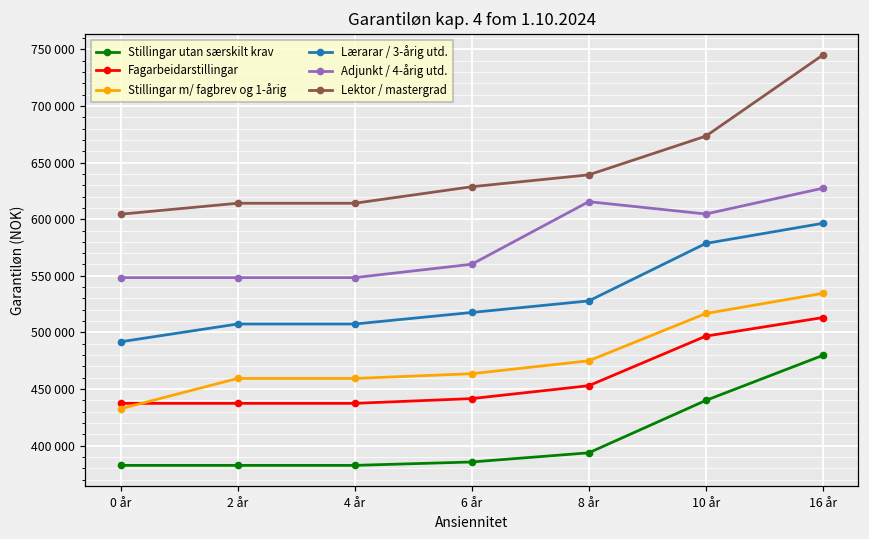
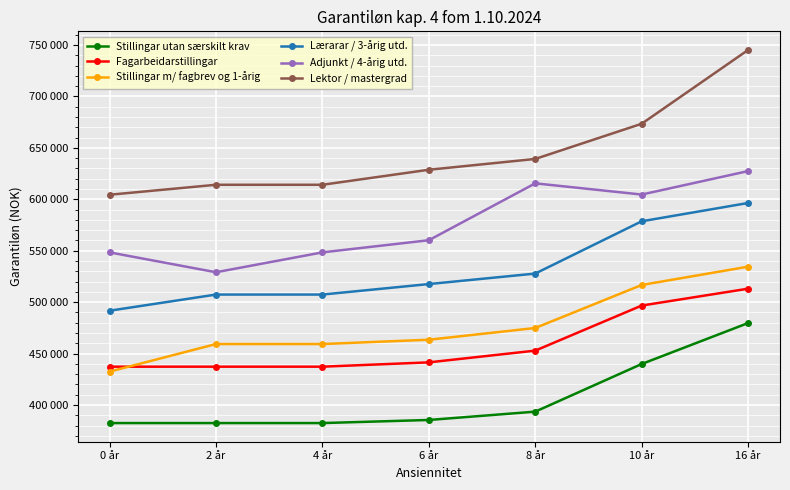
  {
    "Stillingar utan særskilt krav": {
      "0 år": 383000,
      "2 år": 383000,
      "4 år": 383000,
      "6 år": 386000,
      "8 år": 394000,
      "10 år": 440000,
      "16 år": 480000
    },
    "Fagarbeidarstillingar": {
      "0 år": 437000,
      "2 år": 437000,
      "4 år": 437000,
      "6 år": 442000,
      "8 år": 453000,
      "10 år": 497000,
      "16 år": 513000
    },
    "Stillingar m/ fagbrev og 1-årig": {
      "0 år": 433000,
      "2 år": 459000,
      "4 år": 459000,
      "6 år": 464000,
      "8 år": 475000,
      "10 år": 517000,
      "16 år": 535000
    },
    "Lærarar / 3-årig utd.": {
      "0 år": 492000,
      "2 år": 507000,
      "4 år": 507000,
      "6 år": 518000,
      "8 år": 528000,
      "10 år": 579000,
      "16 år": 596000
    },
    "Adjunkt / 4-årig utd.": {
      "0 år": 548000,
-     "2 år": 548000,
+     "2 år": 529000,
      "4 år": 548000,
      "6 år": 560000,
      "8 år": 615000,
      "10 år": 605000,
      "16 år": 627000
    },
    "Lektor / mastergrad": {
      "0 år": 604000,
      "2 år": 614000,
      "4 år": 614000,
      "6 år": 629000,
      "8 år": 639000,
      "10 år": 673000,
      "16 år": 745000
    }
  }
